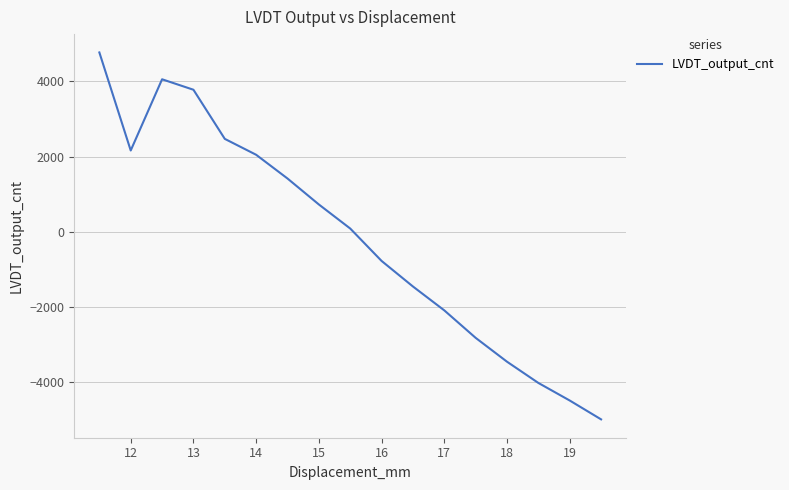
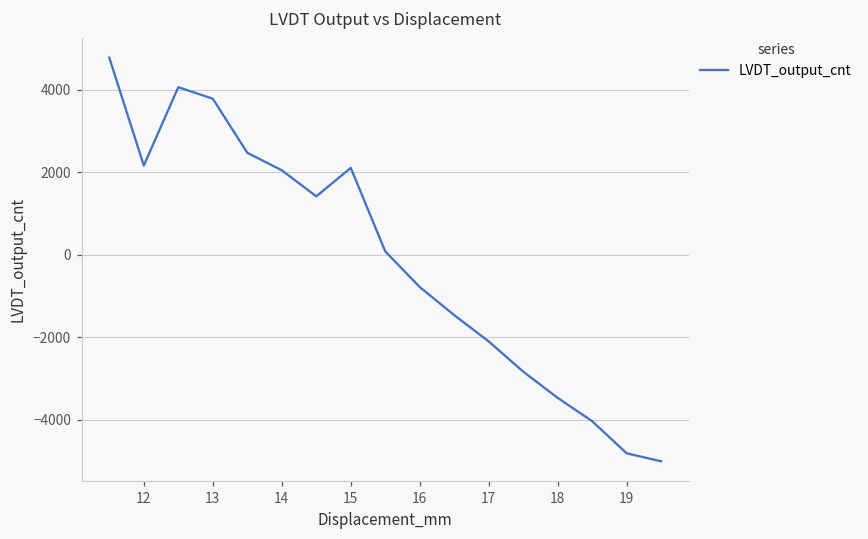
  {
    "12": 2200,
    "13": 3800,
    "14": 2000,
-   "15": 700,
+   "15": 2100,
    "16": -800,
    "17": -2100,
    "18": -3500,
-   "19": -4500
+   "19": -4800
  }
